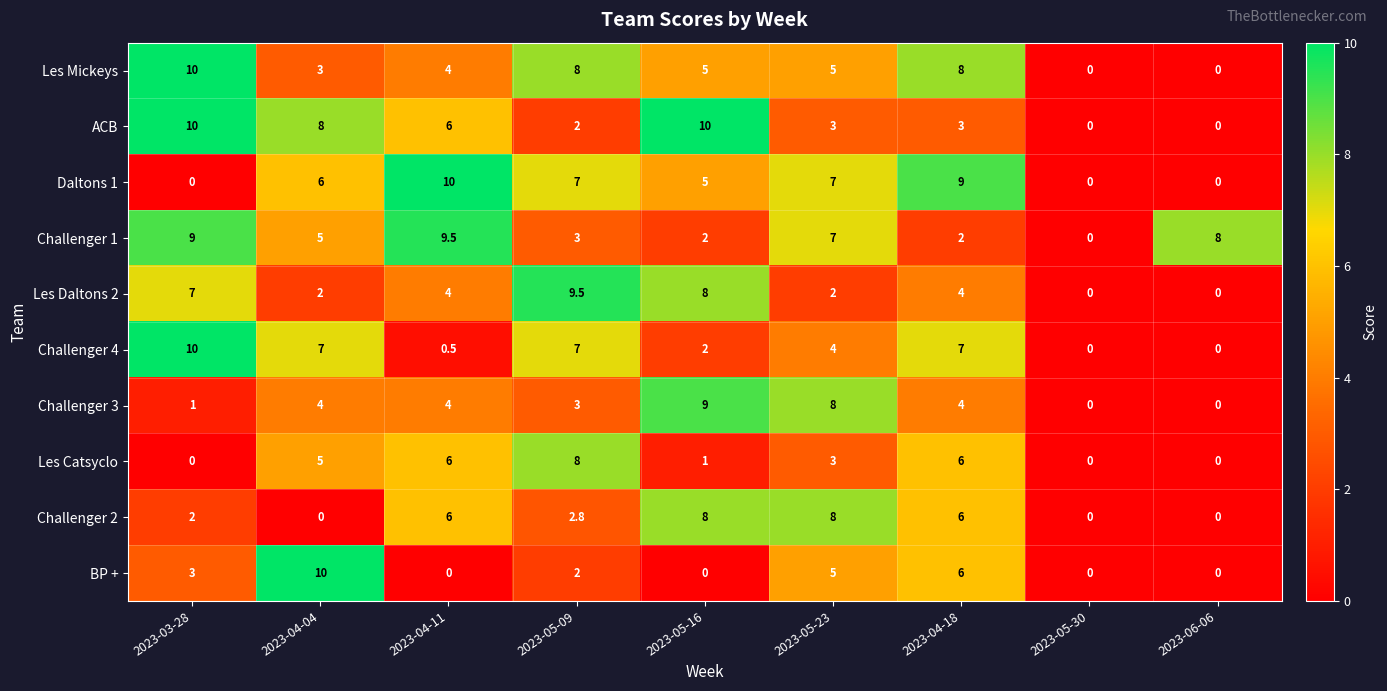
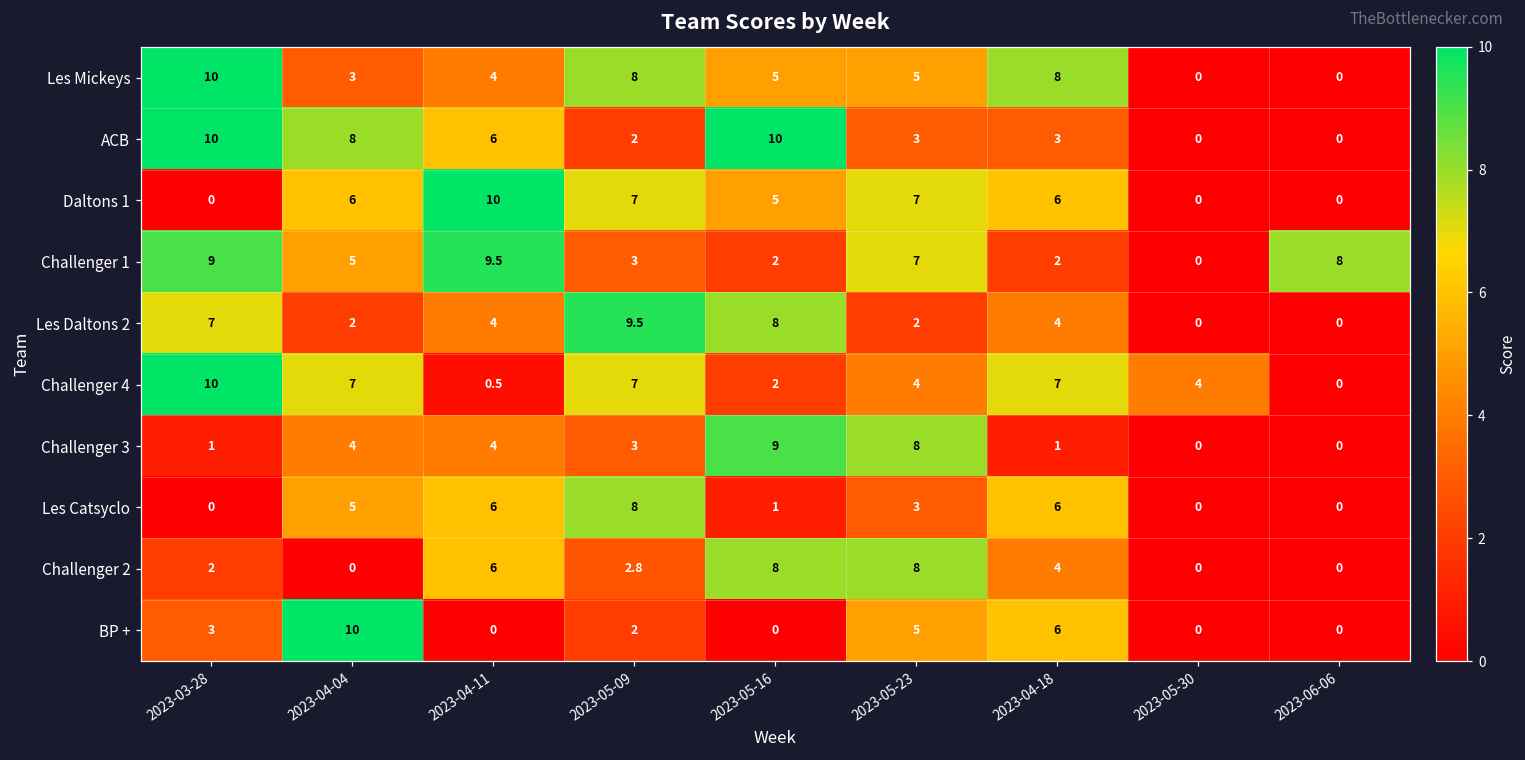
  {
    "Les Mickeys": {
      "2023-03-28": 10,
      "2023-04-04": 3,
      "2023-04-11": 4,
      "2023-05-09": 8,
      "2023-05-16": 5,
      "2023-05-23": 5,
      "2023-04-18": 8,
      "2023-05-30": 0,
      "2023-06-06": 0
    },
    "ACB": {
      "2023-03-28": 10,
      "2023-04-04": 8,
      "2023-04-11": 6,
      "2023-05-09": 2,
      "2023-05-16": 10,
      "2023-05-23": 3,
      "2023-04-18": 3,
      "2023-05-30": 0,
      "2023-06-06": 0
    },
    "Daltons 1": {
      "2023-03-28": 0,
      "2023-04-04": 6,
      "2023-04-11": 10,
      "2023-05-09": 7,
      "2023-05-16": 5,
      "2023-05-23": 7,
-     "2023-04-18": 9,
+     "2023-04-18": 6,
      "2023-05-30": 0,
      "2023-06-06": 0
    },
    "Challenger 1": {
      "2023-03-28": 9,
      "2023-04-04": 5,
      "2023-04-11": 9.5,
      "2023-05-09": 3,
      "2023-05-16": 2,
      "2023-05-23": 7,
      "2023-04-18": 2,
      "2023-05-30": 0,
      "2023-06-06": 8
    },
    "Les Daltons 2": {
      "2023-03-28": 7,
      "2023-04-04": 2,
      "2023-04-11": 4,
      "2023-05-09": 9.5,
      "2023-05-16": 8,
      "2023-05-23": 2,
      "2023-04-18": 4,
      "2023-05-30": 0,
      "2023-06-06": 0
    },
    "Challenger 4": {
      "2023-03-28": 10,
      "2023-04-04": 7,
      "2023-04-11": 0.5,
      "2023-05-09": 7,
      "2023-05-16": 2,
      "2023-05-23": 4,
      "2023-04-18": 7,
-     "2023-05-30": 0,
+     "2023-05-30": 4,
      "2023-06-06": 0
    },
    "Challenger 3": {
      "2023-03-28": 1,
      "2023-04-04": 4,
      "2023-04-11": 4,
      "2023-05-09": 3,
      "2023-05-16": 9,
      "2023-05-23": 8,
-     "2023-04-18": 4,
+     "2023-04-18": 1,
      "2023-05-30": 0,
      "2023-06-06": 0
    },
    "Les Catsyclo": {
      "2023-03-28": 0,
      "2023-04-04": 5,
      "2023-04-11": 6,
      "2023-05-09": 8,
      "2023-05-16": 1,
      "2023-05-23": 3,
      "2023-04-18": 6,
      "2023-05-30": 0,
      "2023-06-06": 0
    },
    "Challenger 2": {
      "2023-03-28": 2,
      "2023-04-04": 0,
      "2023-04-11": 6,
      "2023-05-09": 2.8,
      "2023-05-16": 8,
      "2023-05-23": 8,
-     "2023-04-18": 6,
+     "2023-04-18": 4,
      "2023-05-30": 0,
      "2023-06-06": 0
    },
    "BP +": {
      "2023-03-28": 3,
      "2023-04-04": 10,
      "2023-04-11": 0,
      "2023-05-09": 2,
      "2023-05-16": 0,
      "2023-05-23": 5,
      "2023-04-18": 6,
      "2023-05-30": 0,
      "2023-06-06": 0
    }
  }
